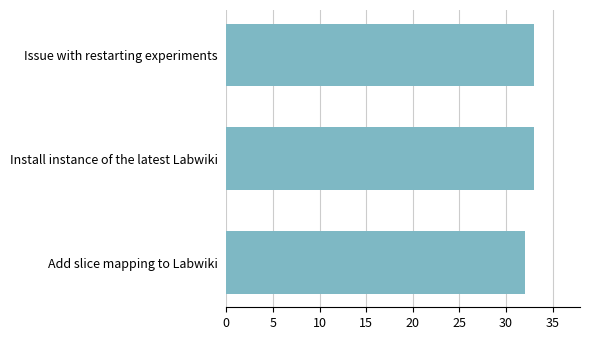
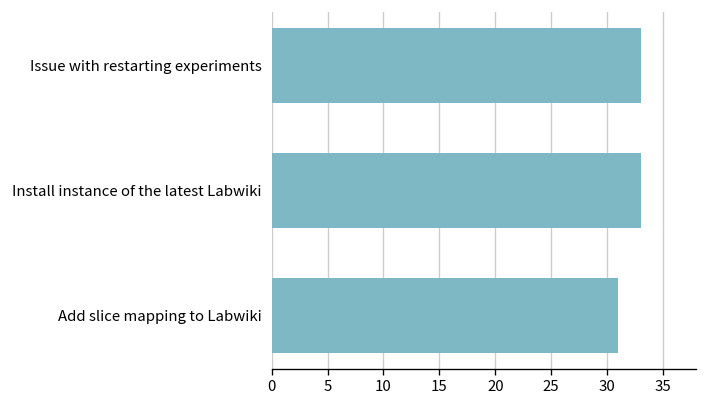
  {
    "Issue with restarting experiments": 33,
    "Install instance of the latest Labwiki": 33,
-   "Add slice mapping to Labwiki": 32
+   "Add slice mapping to Labwiki": 31
  }
